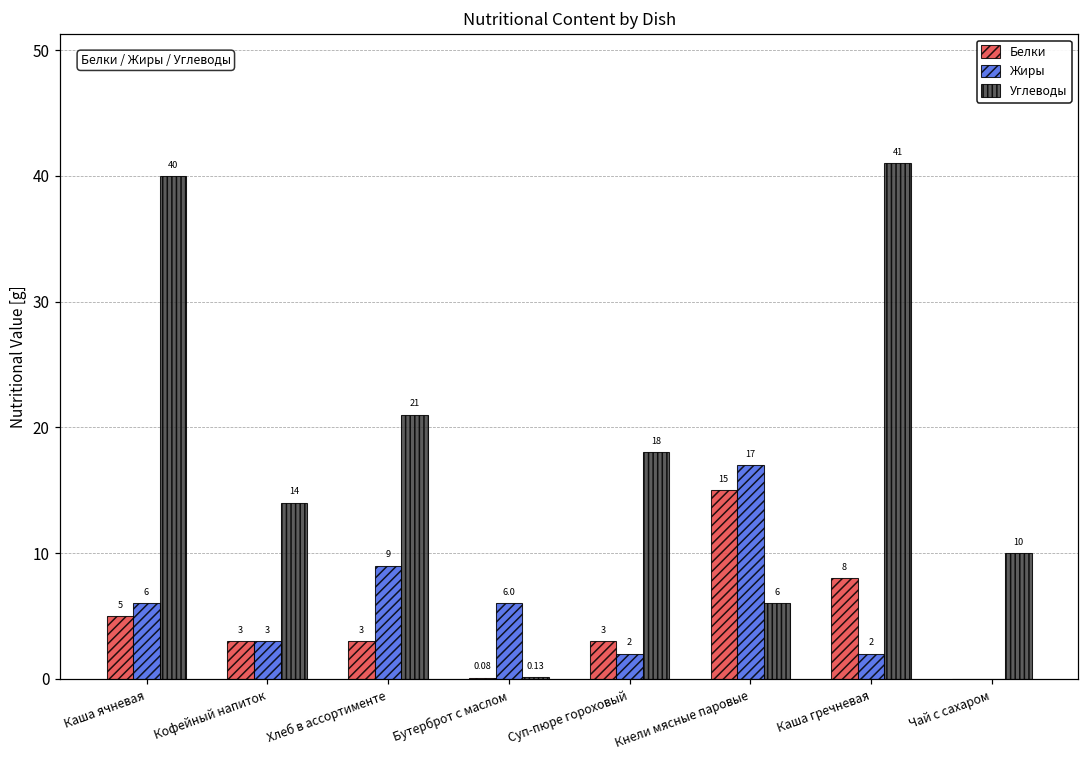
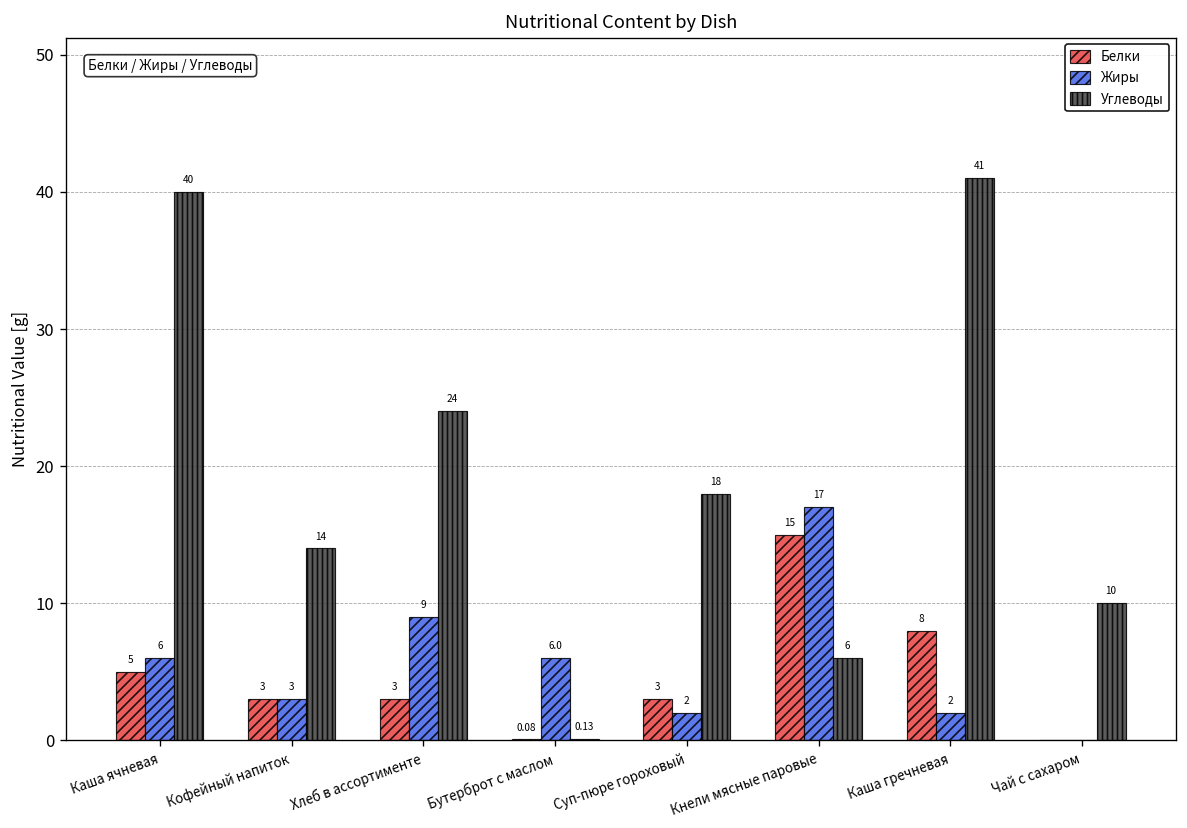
  {
    "Белки": {
      "Каша ячневая": 5,
      "Кофейный напиток": 3,
      "Хлеб в ассортименте": 3,
      "Бутерброт с маслом": 0.08,
      "Суп-пюре гороховый": 3,
      "Кнели мясные паровые": 15,
      "Каша гречневая": 8
    },
    "Жиры": {
      "Каша ячневая": 6,
      "Кофейный напиток": 3,
      "Хлеб в ассортименте": 9,
      "Бутерброт с маслом": 6.0,
      "Суп-пюре гороховый": 2,
      "Кнели мясные паровые": 17,
      "Каша гречневая": 2
    },
    "Углеводы": {
      "Каша ячневая": 40,
      "Кофейный напиток": 14,
-     "Хлеб в ассортименте": 21,
+     "Хлеб в ассортименте": 24,
      "Бутерброт с маслом": 0.13,
      "Суп-пюре гороховый": 18,
      "Кнели мясные паровые": 6,
      "Каша гречневая": 41,
      "Чай с сахаром": 10
    }
  }
